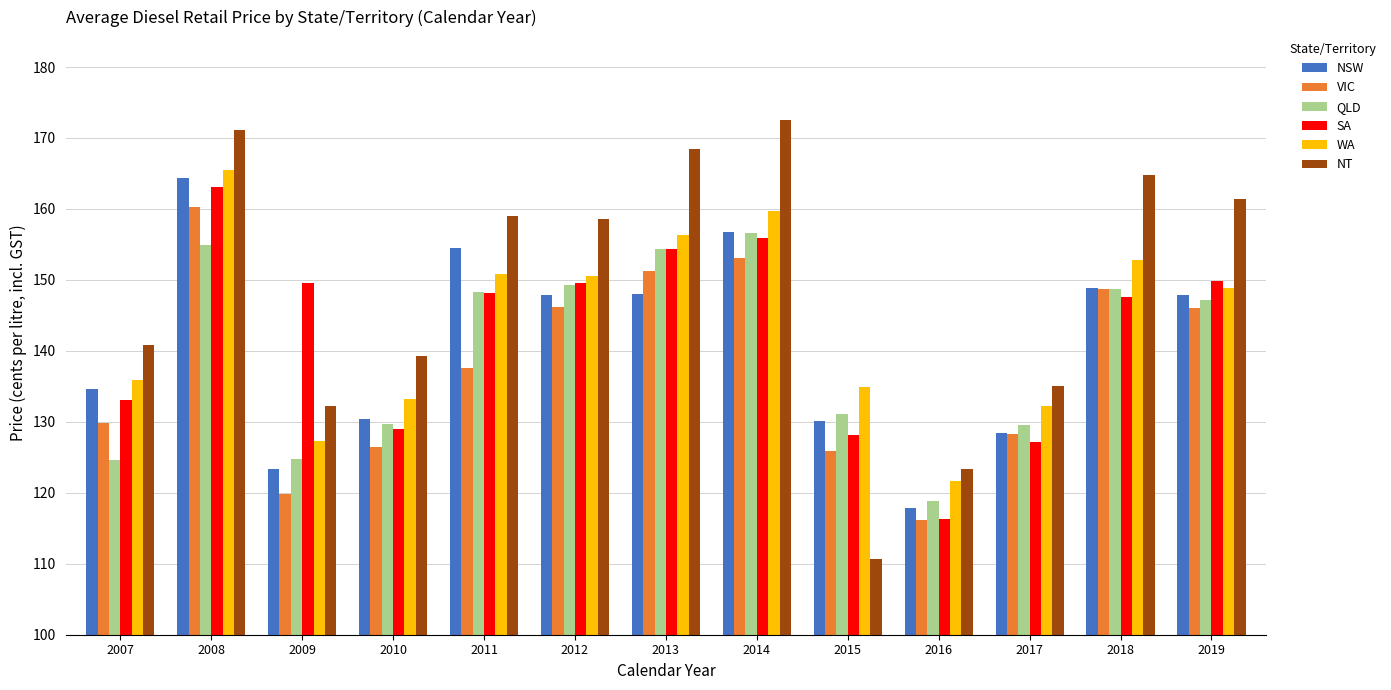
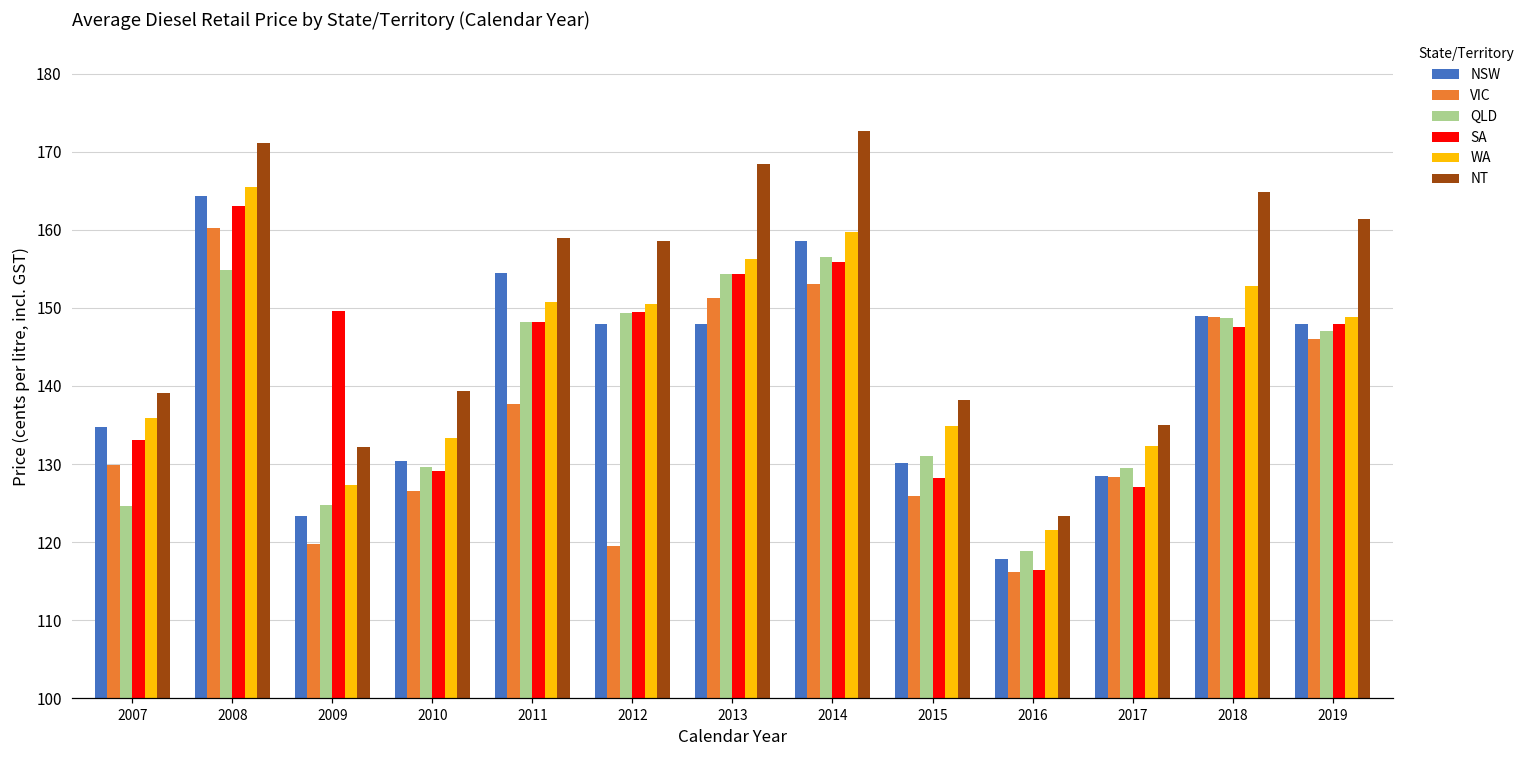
  {
    "NSW": {
      "2007": 135,
      "2008": 164,
      "2009": 123,
      "2010": 130,
      "2011": 154,
      "2012": 148,
      "2013": 148,
-     "2014": 157,
+     "2014": 159,
      "2015": 130,
      "2016": 118,
      "2017": 128,
      "2018": 149,
      "2019": 148
    },
    "VIC": {
      "2007": 130,
      "2008": 160,
      "2009": 120,
      "2010": 126,
      "2011": 138,
-     "2012": 146,
+     "2012": 119,
      "2013": 151,
      "2014": 153,
      "2015": 126,
      "2016": 116,
      "2017": 128,
      "2018": 149,
      "2019": 146
    },
    "QLD": {
      "2007": 125,
      "2008": 155,
      "2009": 125,
      "2010": 130,
      "2011": 148,
      "2012": 149,
      "2013": 154,
      "2014": 157,
      "2015": 131,
      "2016": 119,
      "2017": 130,
      "2018": 149,
      "2019": 147
    },
    "SA": {
      "2007": 133,
      "2008": 163,
      "2009": 150,
      "2010": 129,
      "2011": 148,
      "2012": 149,
      "2013": 154,
      "2014": 156,
      "2015": 128,
      "2016": 116,
      "2017": 127,
      "2018": 148,
-     "2019": 150
+     "2019": 148
    },
    "WA": {
      "2007": 136,
      "2008": 166,
      "2009": 127,
      "2010": 133,
      "2011": 151,
      "2012": 151,
      "2013": 156,
      "2014": 160,
      "2015": 135,
      "2016": 122,
      "2017": 132,
      "2018": 153,
      "2019": 149
    },
    "NT": {
-     "2007": 141,
+     "2007": 139,
      "2008": 171,
      "2009": 132,
      "2010": 139,
      "2011": 159,
      "2012": 159,
      "2013": 168,
      "2014": 173,
-     "2015": 111,
+     "2015": 138,
      "2016": 123,
      "2017": 135,
      "2018": 165,
      "2019": 161
    }
  }
